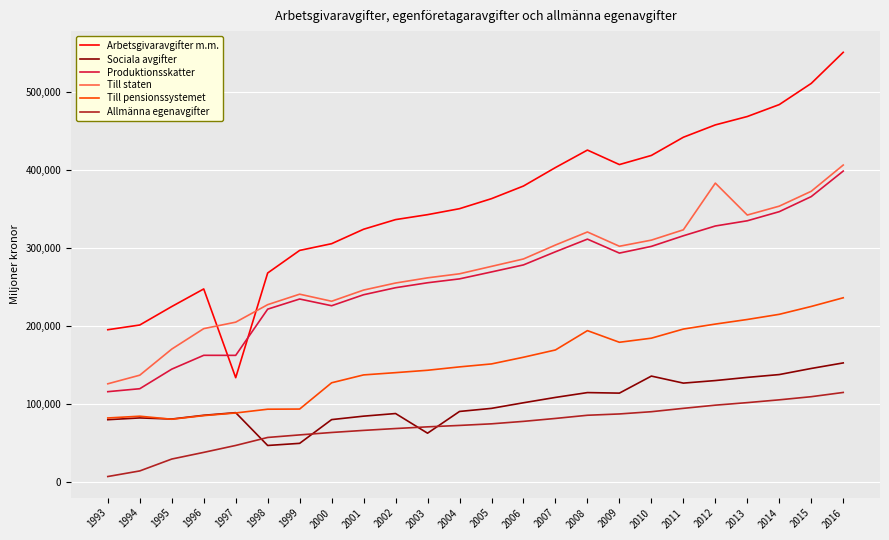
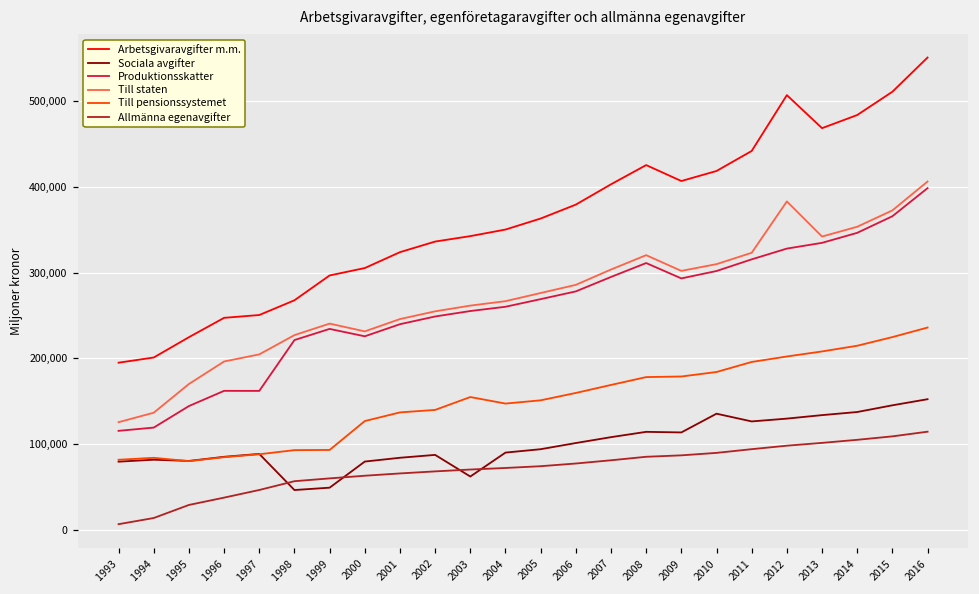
  {
    "Arbetsgivaravgifter m.m.": {
      "1993": "190,000",
      "1994": "200,000",
      "1995": "220,000",
      "1996": "250,000",
-     "1997": "130,000",
+     "1997": "250,000",
      "1998": "270,000",
      "1999": "300,000",
      "2000": "310,000",
      "2001": "320,000",
      "2002": "340,000",
      "2003": "340,000",
      "2004": "350,000",
      "2005": "360,000",
      "2006": "380,000",
      "2007": "400,000",
      "2008": "430,000",
      "2009": "410,000",
      "2010": "420,000",
      "2011": "440,000",
-     "2012": "460,000",
+     "2012": "510,000",
      "2013": "470,000",
      "2014": "480,000",
      "2015": "510,000",
      "2016": "550,000"
    },
    "Sociala avgifter": {
      "1998": "50,000",
      "1999": "50,000",
      "2000": "80,000",
      "2001": "80,000",
      "2002": "90,000",
      "2003": "60,000",
      "2004": "90,000",
      "2005": "90,000",
      "2006": "100,000",
      "2007": "110,000",
      "2008": "110,000",
      "2009": "110,000",
      "2010": "140,000",
      "2011": "130,000",
      "2012": "130,000",
      "2013": "130,000",
      "2014": "140,000",
      "2015": "150,000",
      "2016": "150,000"
    },
    "Till staten": {
      "1993": "130,000",
      "1994": "140,000",
      "1995": "170,000",
      "1996": "200,000",
      "1997": "200,000",
      "1998": "230,000",
      "1999": "240,000",
      "2000": "230,000",
      "2001": "250,000",
      "2002": "250,000",
      "2003": "260,000",
      "2004": "270,000",
      "2005": "280,000",
      "2006": "290,000",
      "2007": "300,000",
      "2008": "320,000",
      "2009": "300,000",
      "2010": "310,000",
      "2011": "320,000",
      "2012": "380,000",
      "2013": "340,000",
      "2014": "350,000",
      "2015": "370,000",
      "2016": "410,000"
    },
    "Till pensionssystemet": {
      "1998": "90,000",
      "1999": "90,000",
      "2000": "130,000",
      "2001": "140,000",
      "2002": "140,000",
-     "2003": "140,000",
+     "2003": "150,000",
      "2004": "150,000",
      "2005": "150,000",
      "2006": "160,000",
      "2007": "170,000",
-     "2008": "190,000",
+     "2008": "180,000",
      "2009": "180,000",
      "2010": "180,000",
      "2011": "200,000",
      "2012": "200,000",
      "2013": "210,000",
      "2014": "210,000",
      "2015": "220,000",
      "2016": "240,000"
    }
  }
